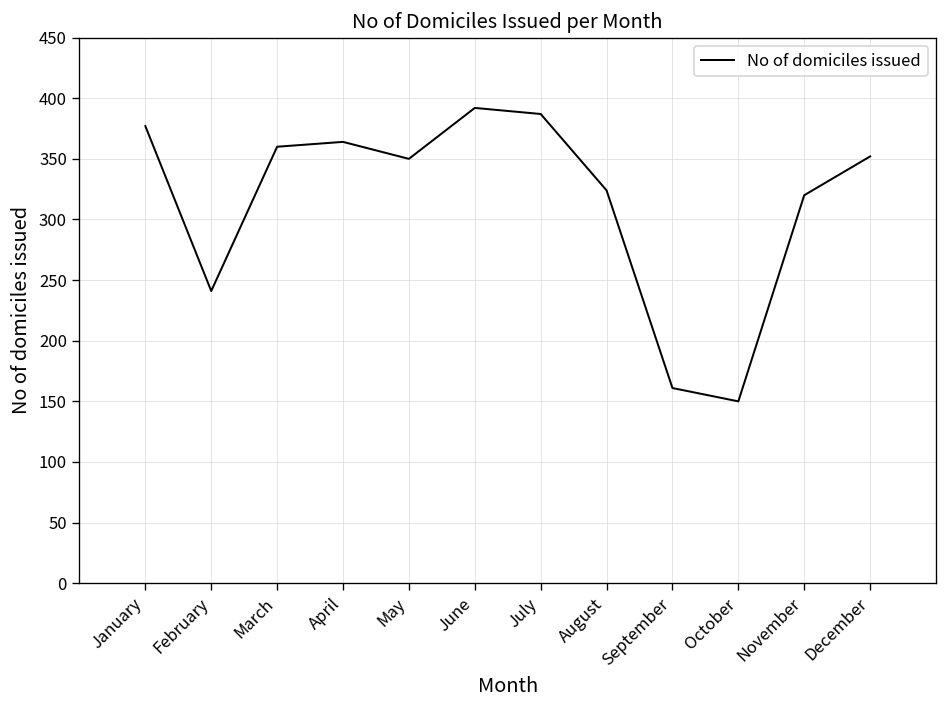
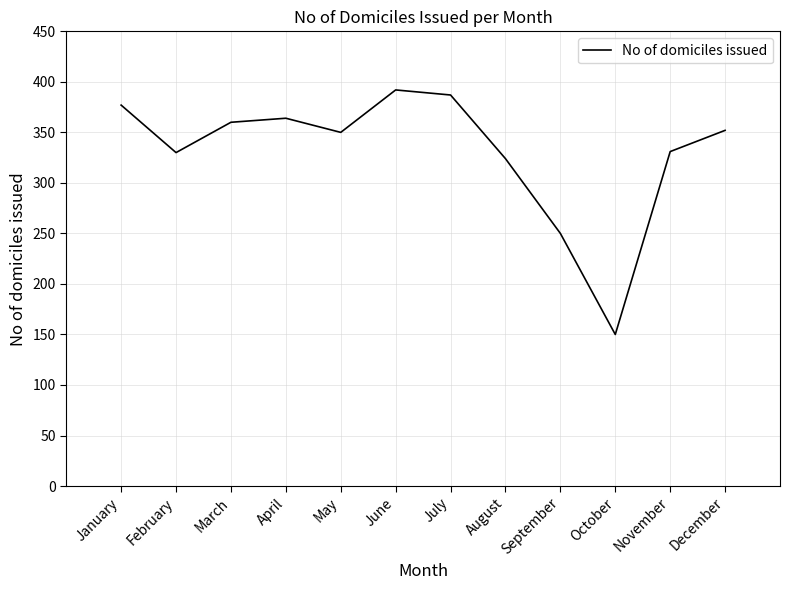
  {
    "January": 377,
-   "February": 241,
+   "February": 330,
    "March": 360,
    "April": 364,
    "May": 350,
    "June": 392,
    "July": 387,
    "August": 324,
-   "September": 161,
+   "September": 250,
    "October": 150,
-   "November": 320,
+   "November": 331,
    "December": 352
  }
